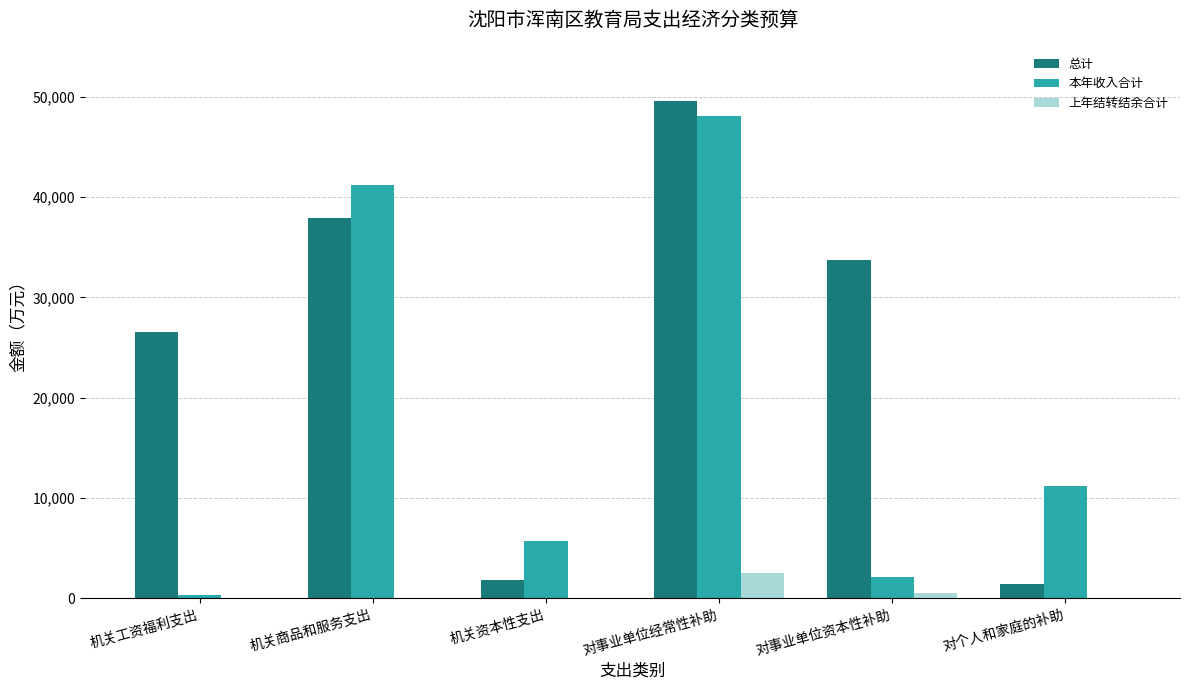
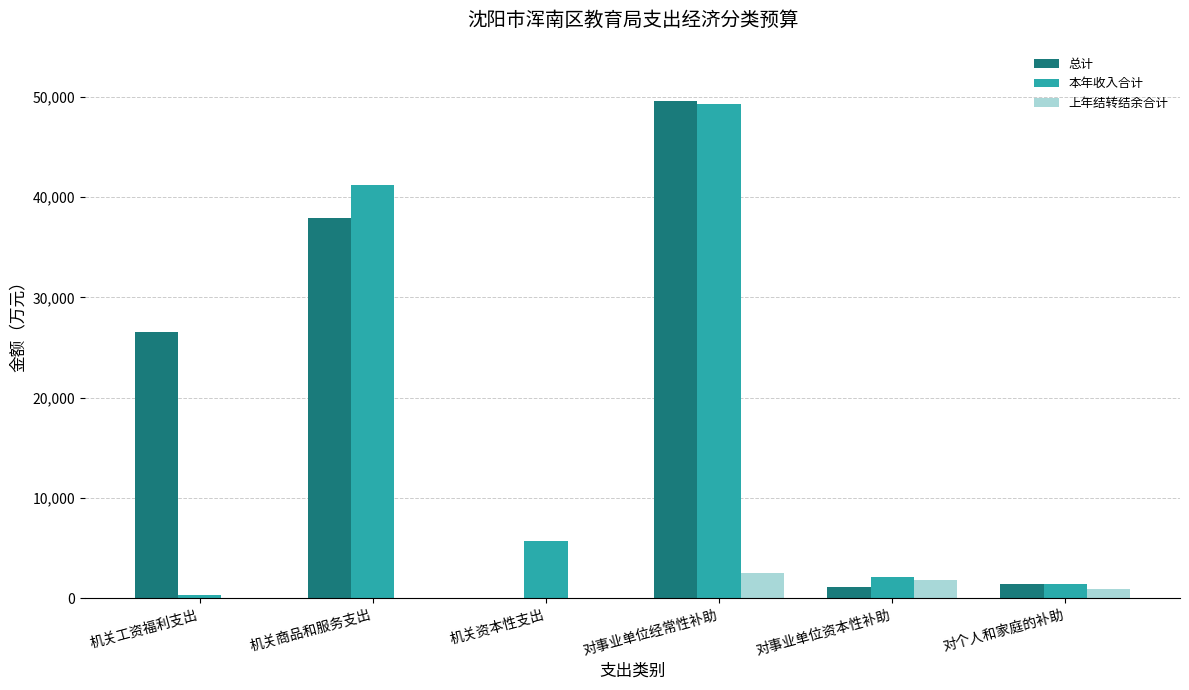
  {
    "总计": {
      "机关工资福利支出": "26,600",
      "机关商品和服务支出": "37,900",
-     "机关资本性支出": "1,800",
+     "机关资本性支出": "0",
      "对事业单位经常性补助": "49,600",
-     "对事业单位资本性补助": "33,700",
+     "对事业单位资本性补助": "1,200",
      "对个人和家庭的补助": "1,400"
    },
    "本年收入合计": {
      "机关工资福利支出": "400",
      "机关商品和服务支出": "41,200",
      "机关资本性支出": "5,700",
-     "对事业单位经常性补助": "48,100",
+     "对事业单位经常性补助": "49,300",
      "对事业单位资本性补助": "2,200",
-     "对个人和家庭的补助": "11,200"
+     "对个人和家庭的补助": "1,400"
    },
    "上年结转结余合计": {
      "机关工资福利支出": "0",
      "机关商品和服务支出": "0",
      "机关资本性支出": "0",
      "对事业单位经常性补助": "2,500",
-     "对事业单位资本性补助": "500",
-     "对个人和家庭的补助": "0"
+     "对事业单位资本性补助": "1,800",
+     "对个人和家庭的补助": "900"
    }
  }
